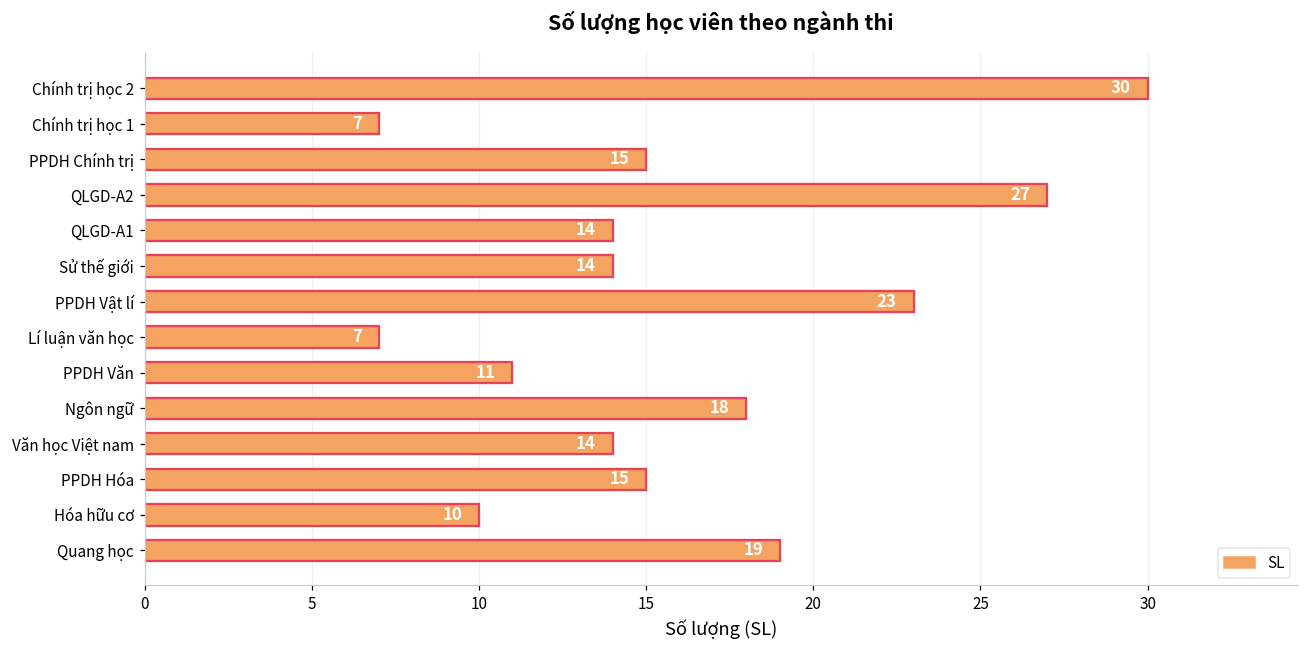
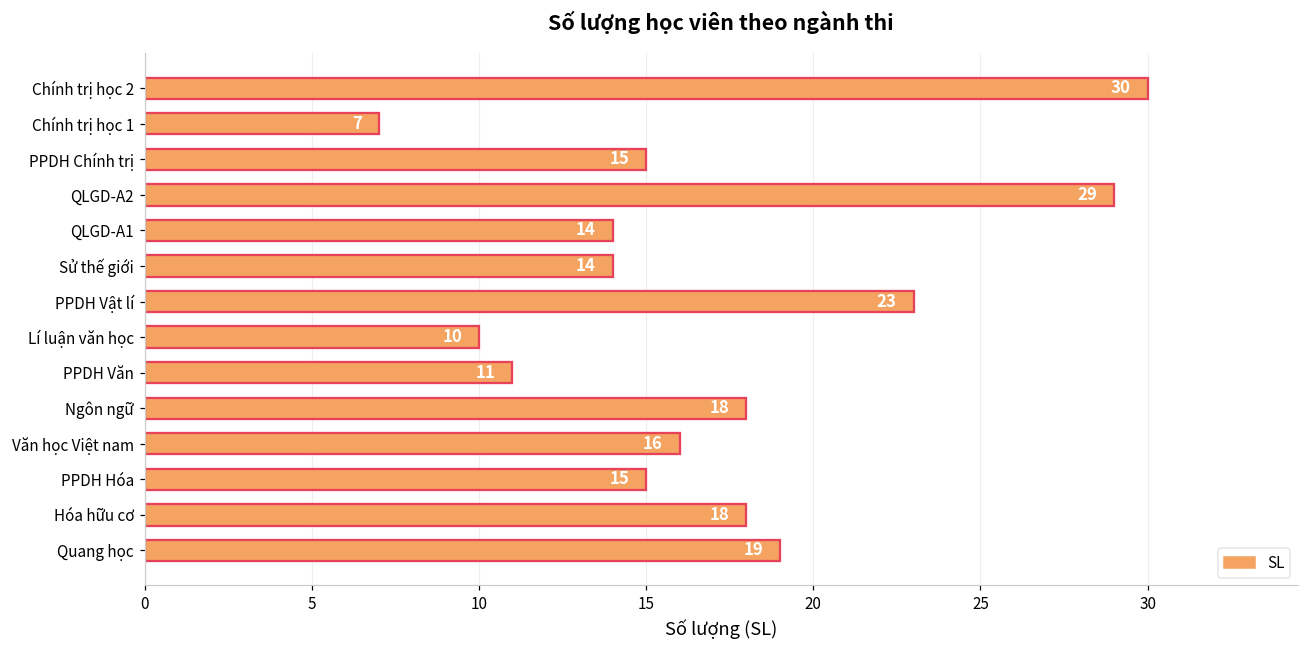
  {
    "Chính trị học 2": 30,
    "Chính trị học 1": 7,
    "PPDH Chính trị": 15,
-   "QLGD-A2": 27,
+   "QLGD-A2": 29,
    "QLGD-A1": 14,
    "Sử thế giới": 14,
    "PPDH Vật lí": 23,
-   "Lí luận văn học": 7,
+   "Lí luận văn học": 10,
    "PPDH Văn": 11,
    "Ngôn ngữ": 18,
-   "Văn học Việt nam": 14,
+   "Văn học Việt nam": 16,
    "PPDH Hóa": 15,
-   "Hóa hữu cơ": 10,
+   "Hóa hữu cơ": 18,
    "Quang học": 19
  }
